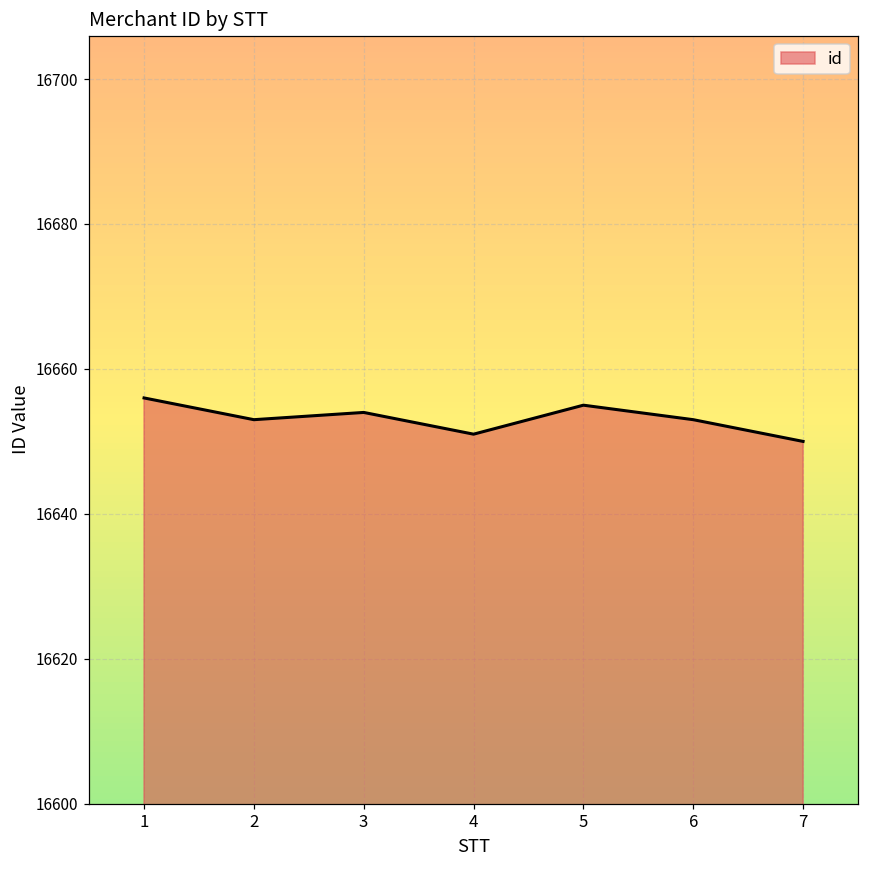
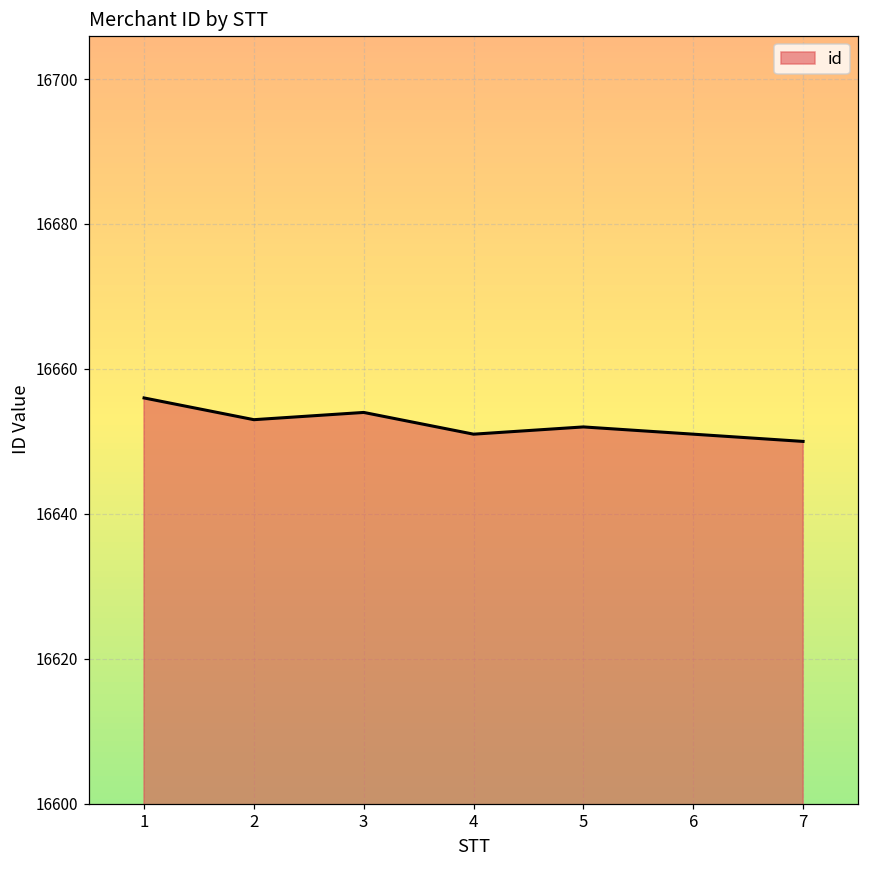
  {
    "1": 16656,
    "2": 16653,
    "3": 16654,
    "4": 16651,
-   "5": 16655,
-   "6": 16653,
+   "5": 16652,
+   "6": 16651,
    "7": 16650
  }
